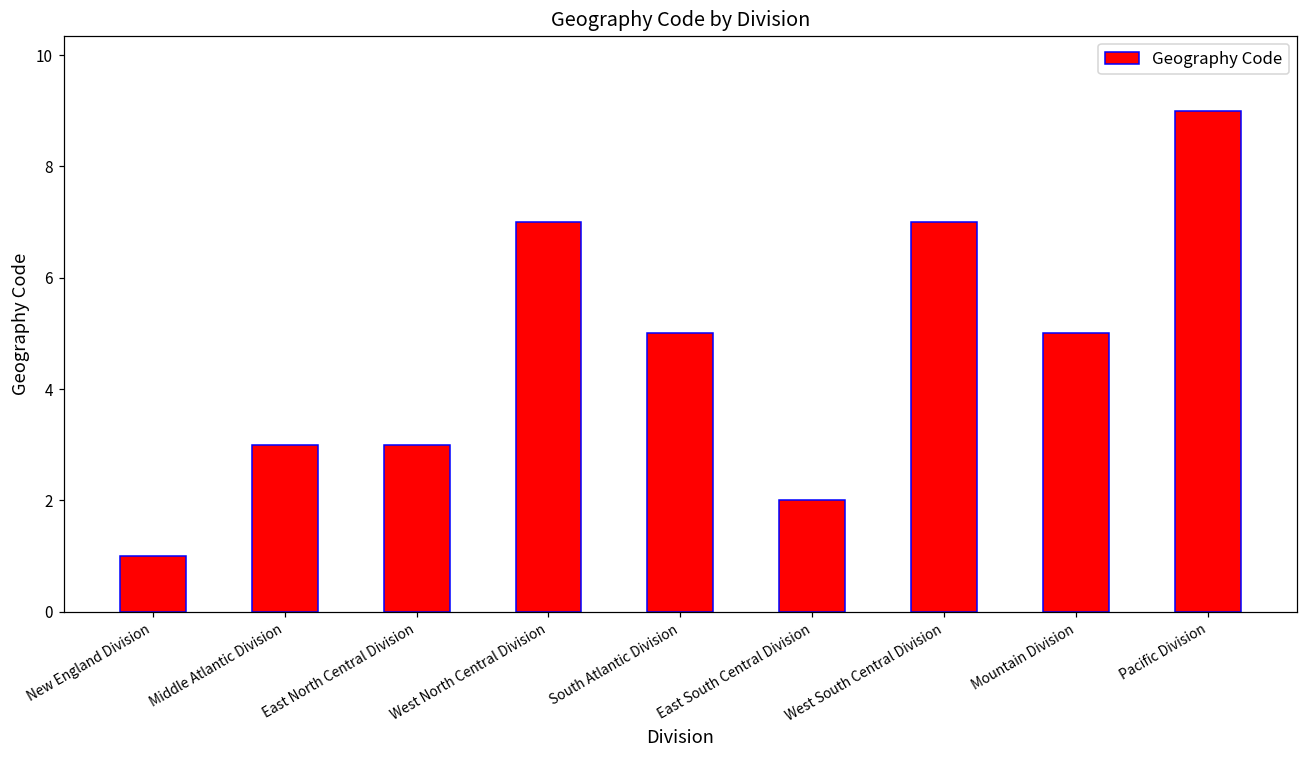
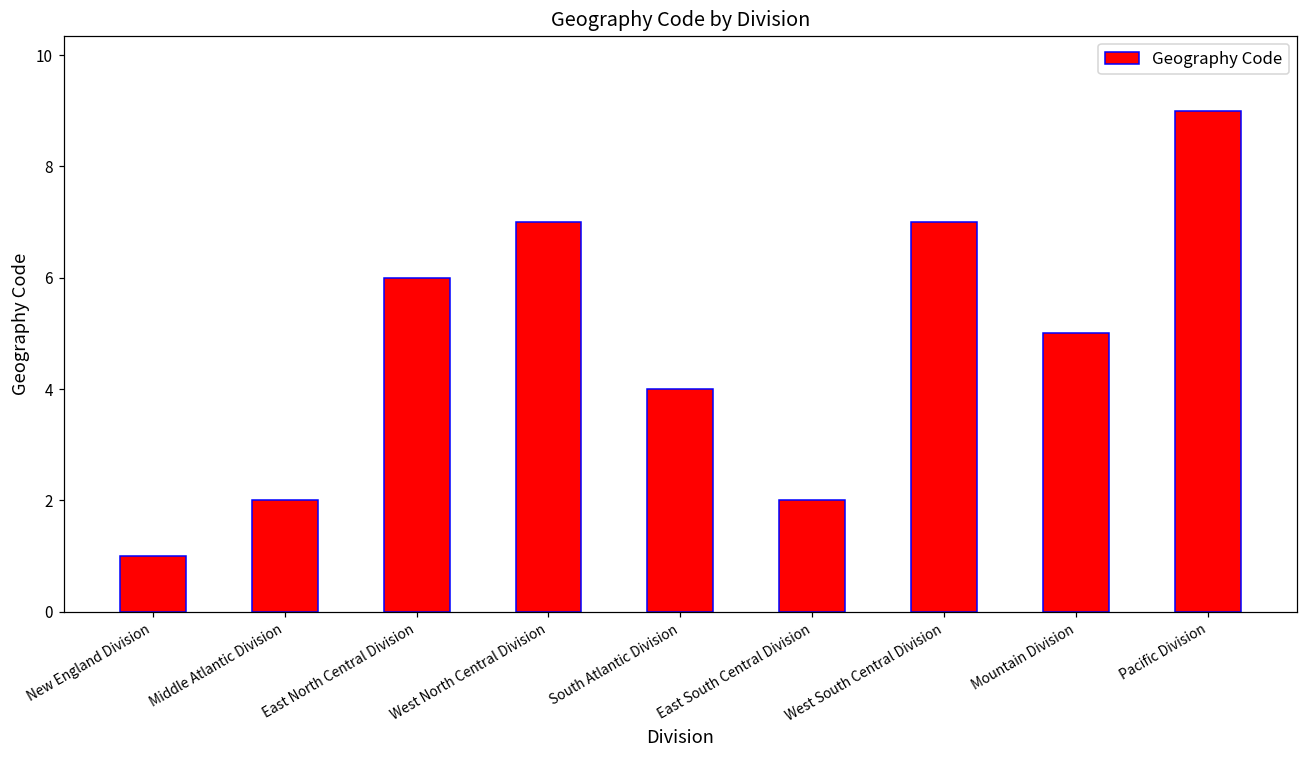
  {
    "New England Division": 1,
-   "Middle Atlantic Division": 3,
-   "East North Central Division": 3,
+   "Middle Atlantic Division": 2,
+   "East North Central Division": 6,
    "West North Central Division": 7,
-   "South Atlantic Division": 5,
+   "South Atlantic Division": 4,
    "East South Central Division": 2,
    "West South Central Division": 7,
    "Mountain Division": 5,
    "Pacific Division": 9
  }
